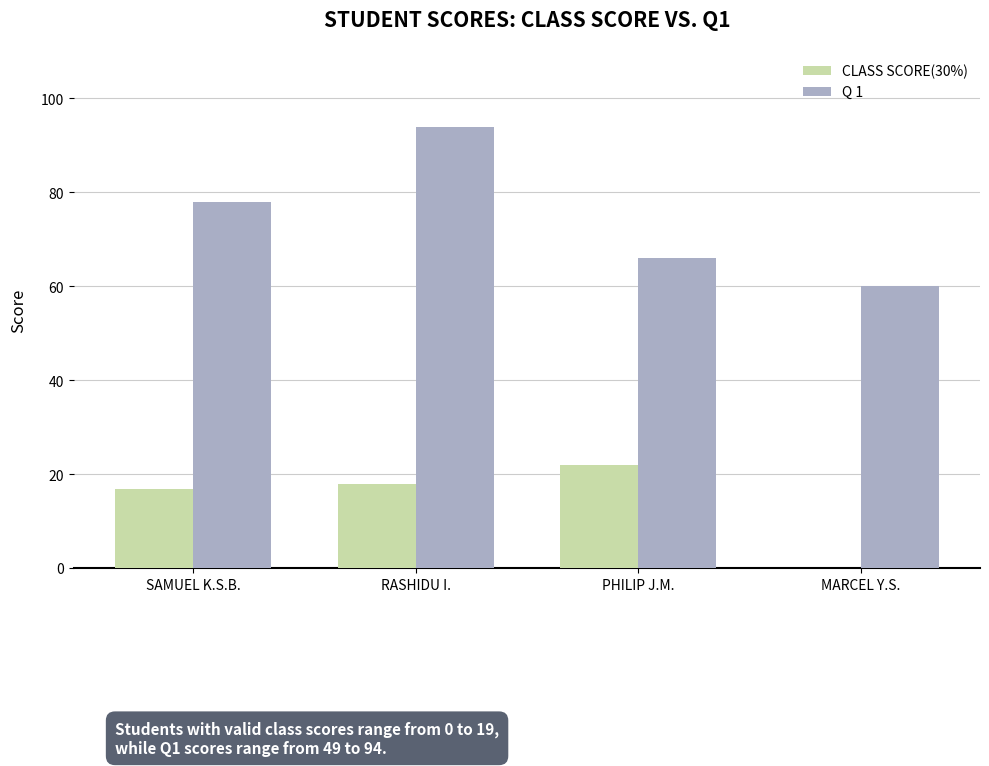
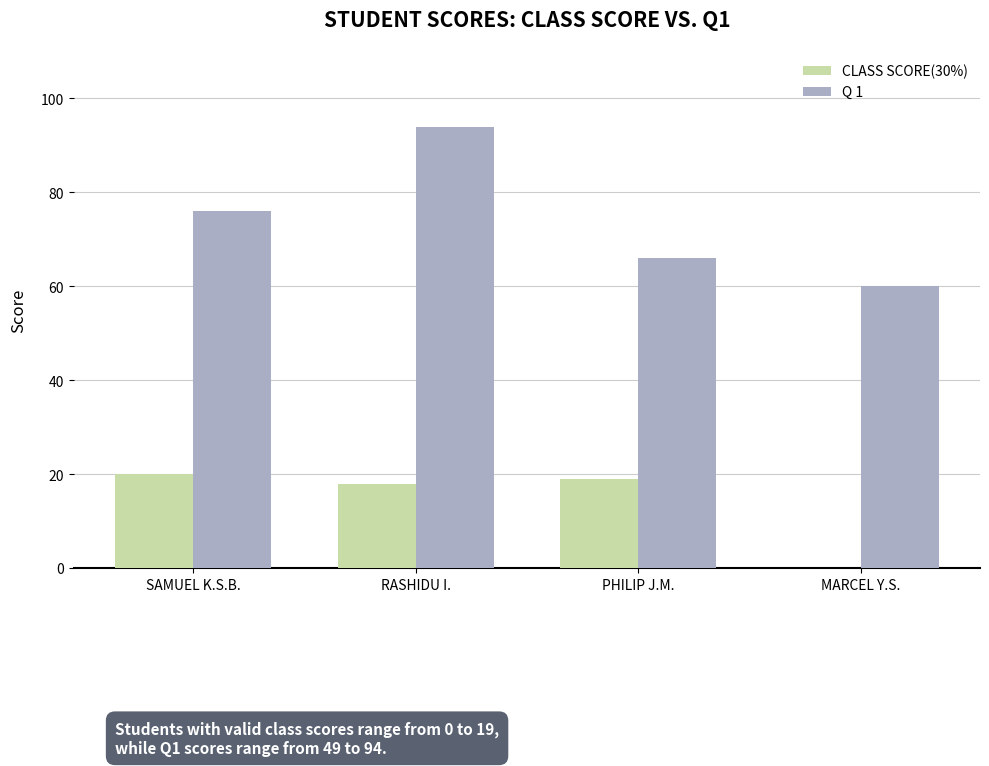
  {
    "CLASS SCORE(30%)": {
-     "SAMUEL K.S.B.": 17,
+     "SAMUEL K.S.B.": 20,
      "RASHIDU I.": 18,
-     "PHILIP J.M.": 22,
+     "PHILIP J.M.": 19,
      "MARCEL Y.S.": 0
    },
    "Q 1": {
-     "SAMUEL K.S.B.": 78,
+     "SAMUEL K.S.B.": 76,
      "RASHIDU I.": 94,
      "PHILIP J.M.": 66,
      "MARCEL Y.S.": 60
    }
  }
